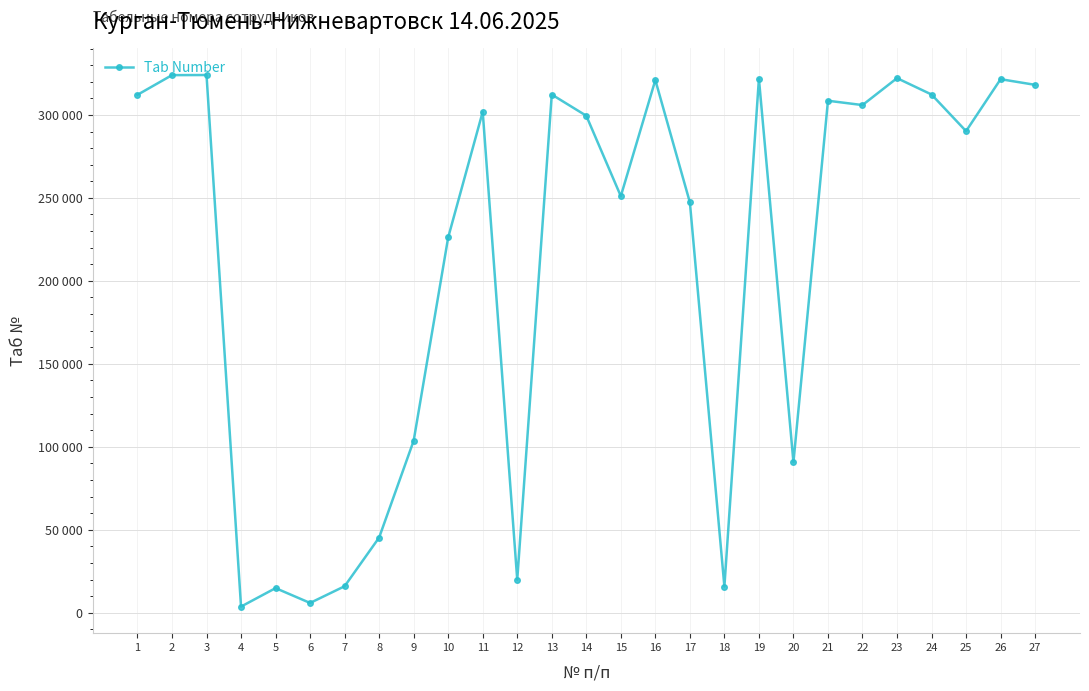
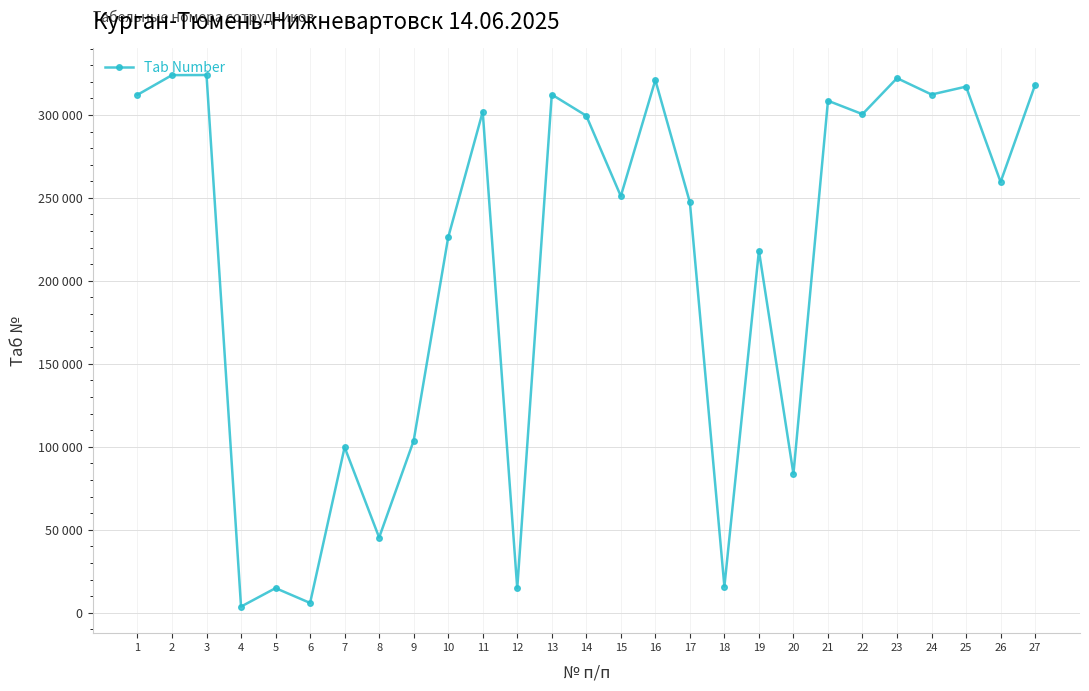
  {
    "1": 312000,
    "2": 324000,
    "3": 324000,
    "4": 4000,
    "5": 15000,
    "6": 6000,
-   "7": 16000,
+   "7": 100000,
    "8": 45000,
    "9": 104000,
    "10": 226000,
    "11": 302000,
-   "12": 20000,
+   "12": 15000,
    "13": 312000,
    "14": 299000,
    "15": 251000,
    "16": 321000,
    "17": 247000,
    "18": 16000,
-   "19": 322000,
-   "20": 91000,
+   "19": 218000,
+   "20": 84000,
    "21": 309000,
-   "22": 306000,
+   "22": 300000,
    "23": 322000,
    "24": 312000,
-   "25": 290000,
-   "26": 322000,
+   "25": 317000,
+   "26": 260000,
    "27": 318000
  }
